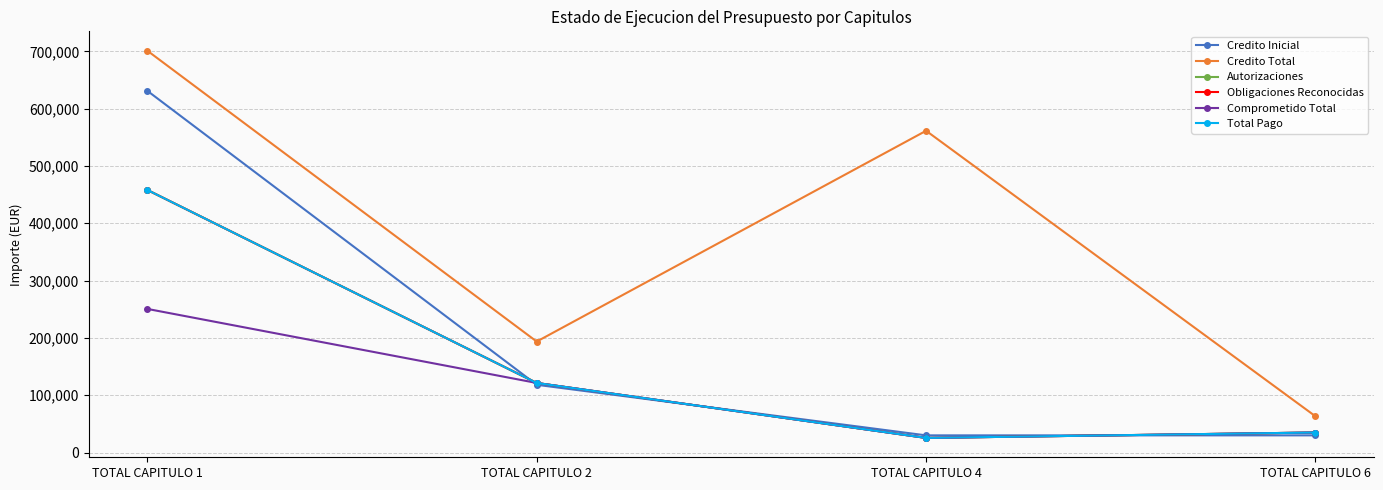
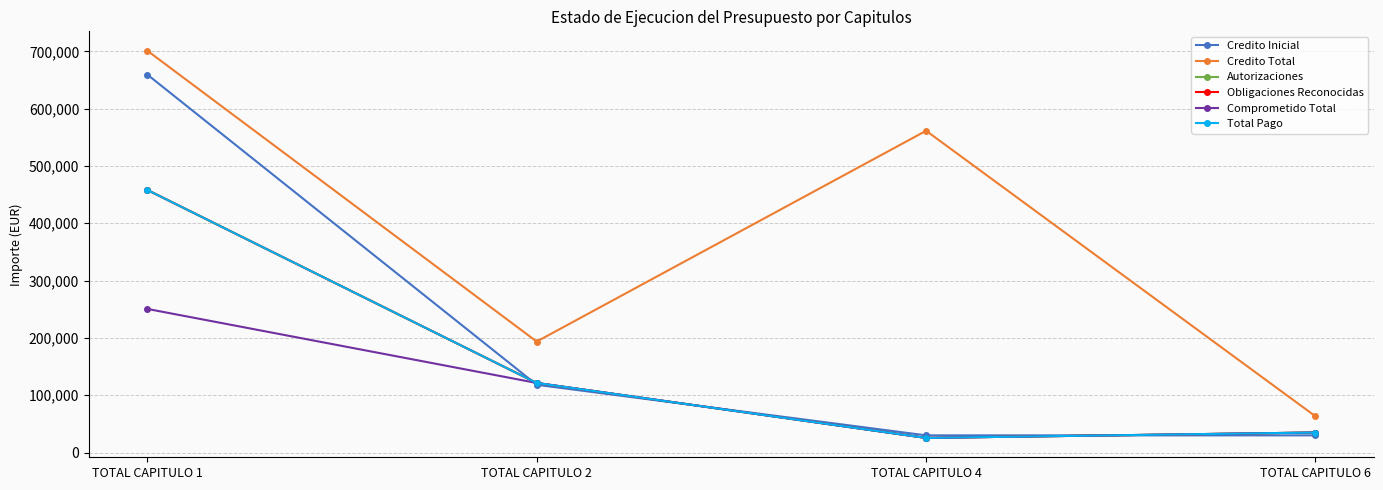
  {
    "Credito Inicial": {
-     "TOTAL CAPITULO 1": "630,000",
+     "TOTAL CAPITULO 1": "660,000",
      "TOTAL CAPITULO 6": "30,000"
    },
    "Credito Total": {
      "TOTAL CAPITULO 1": "700,000",
      "TOTAL CAPITULO 2": "190,000",
      "TOTAL CAPITULO 4": "560,000",
      "TOTAL CAPITULO 6": "60,000"
    },
    "Total Pago": {
      "TOTAL CAPITULO 1": "460,000"
    },
    "Comprometido Total": {
      "TOTAL CAPITULO 1": "250,000"
    }
  }
